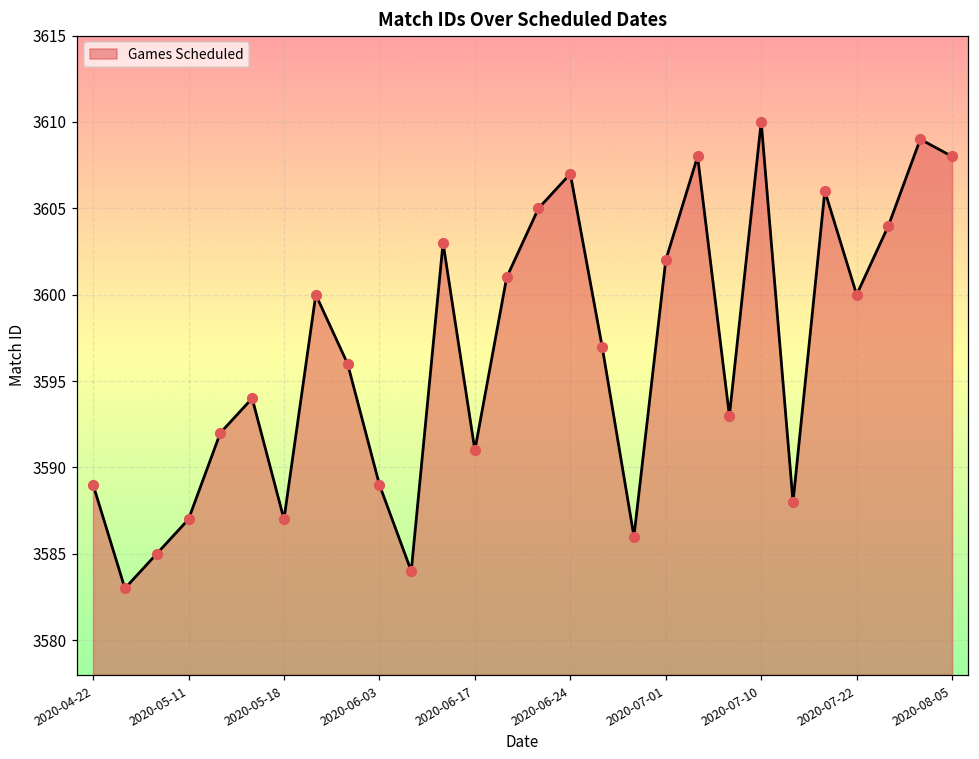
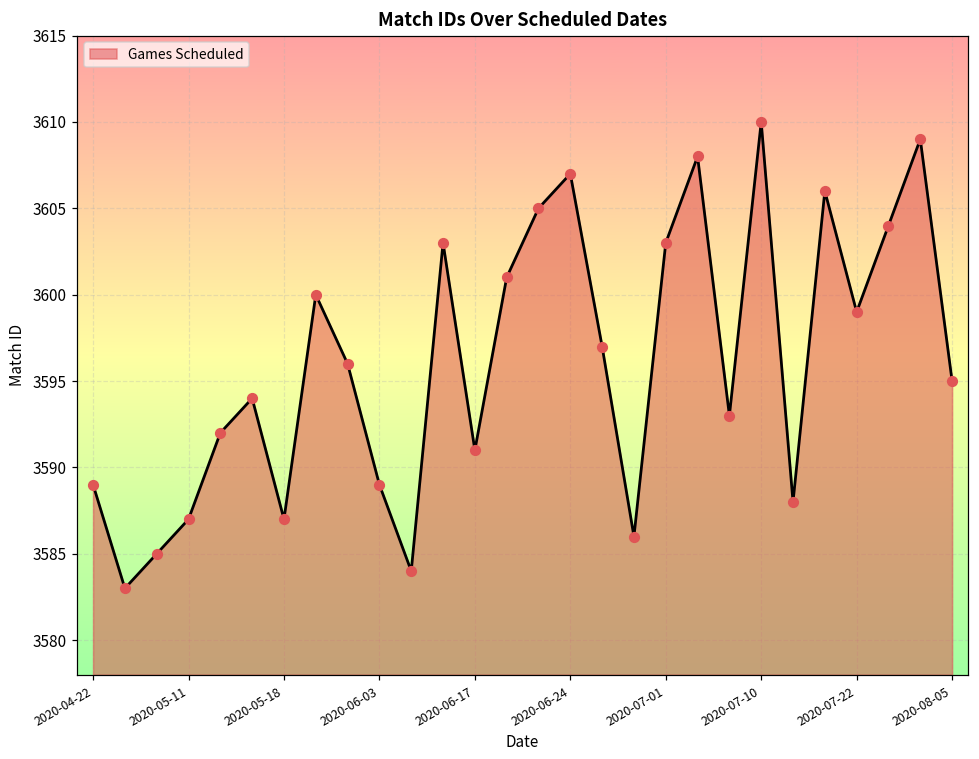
  {
    "2020-04-22": 3589,
    "2020-05-18": 3587,
    "2020-06-03": 3589,
    "2020-06-24": 3607,
-   "2020-07-01": 3602,
+   "2020-07-01": 3603,
    "2020-07-10": 3610,
-   "2020-07-22": 3600,
-   "2020-08-05": 3608
+   "2020-07-22": 3599,
+   "2020-08-05": 3595
  }
